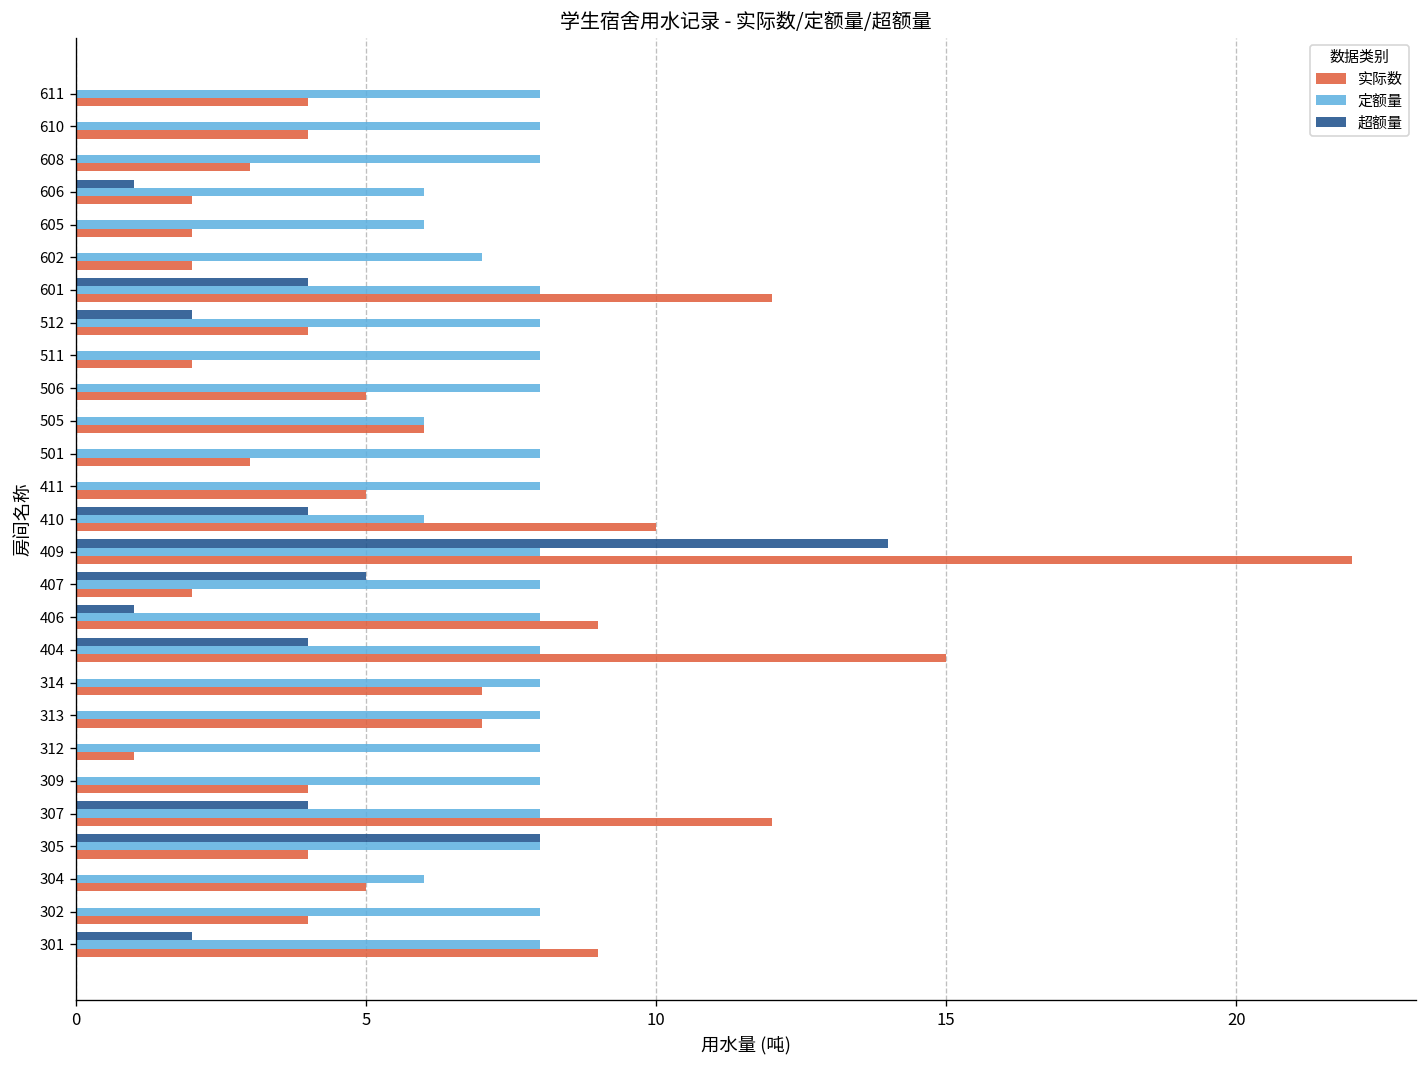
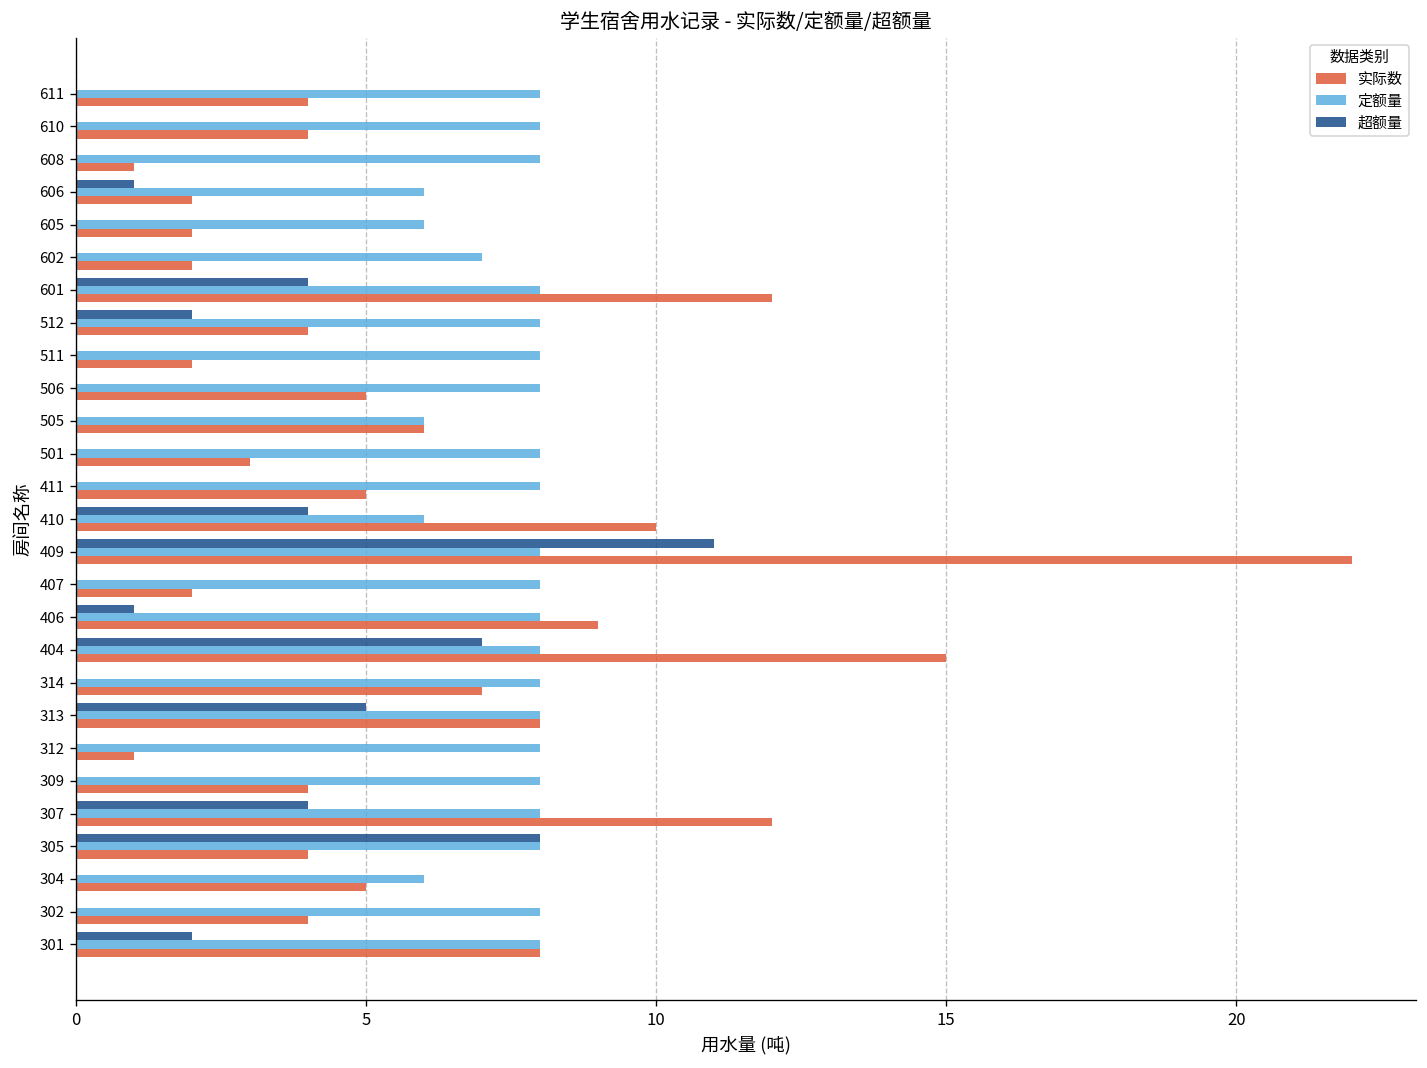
  {
    "实际数": {
      "611": 4,
      "610": 4,
-     "608": 3,
+     "608": 1,
      "606": 2,
      "605": 2,
      "602": 2,
      "601": 12,
      "512": 4,
      "511": 2,
      "506": 5,
      "505": 6,
      "501": 3,
      "411": 5,
      "410": 10,
      "409": 22,
      "407": 2,
      "406": 9,
      "404": 15,
      "314": 7,
-     "313": 7,
+     "313": 8,
      "312": 1,
      "309": 4,
      "307": 12,
      "305": 4,
      "304": 5,
      "302": 4,
-     "301": 9
+     "301": 8
    },
    "定额量": {
      "611": 8,
      "610": 8,
      "608": 8,
      "606": 6,
      "605": 6,
      "602": 7,
      "601": 8,
      "512": 8,
      "511": 8,
      "506": 8,
      "505": 6,
      "501": 8,
      "411": 8,
      "410": 6,
      "409": 8,
      "407": 8,
      "406": 8,
      "404": 8,
      "314": 8,
      "313": 8,
      "312": 8,
      "309": 8,
      "307": 8,
      "305": 8,
      "304": 6,
      "302": 8,
      "301": 8
    },
    "超额量": {
      "611": 0,
      "610": 0,
      "608": 0,
      "606": 1,
      "605": 0,
      "602": 0,
      "601": 4,
      "512": 2,
      "511": 0,
      "506": 0,
      "505": 0,
      "501": 0,
      "411": 0,
      "410": 4,
-     "409": 14,
-     "407": 5,
+     "409": 11,
+     "407": 0,
      "406": 1,
-     "404": 4,
+     "404": 7,
      "314": 0,
-     "313": 0,
+     "313": 5,
      "312": 0,
      "309": 0,
      "307": 4,
      "305": 8,
      "304": 0,
      "302": 0,
      "301": 2
    }
  }
